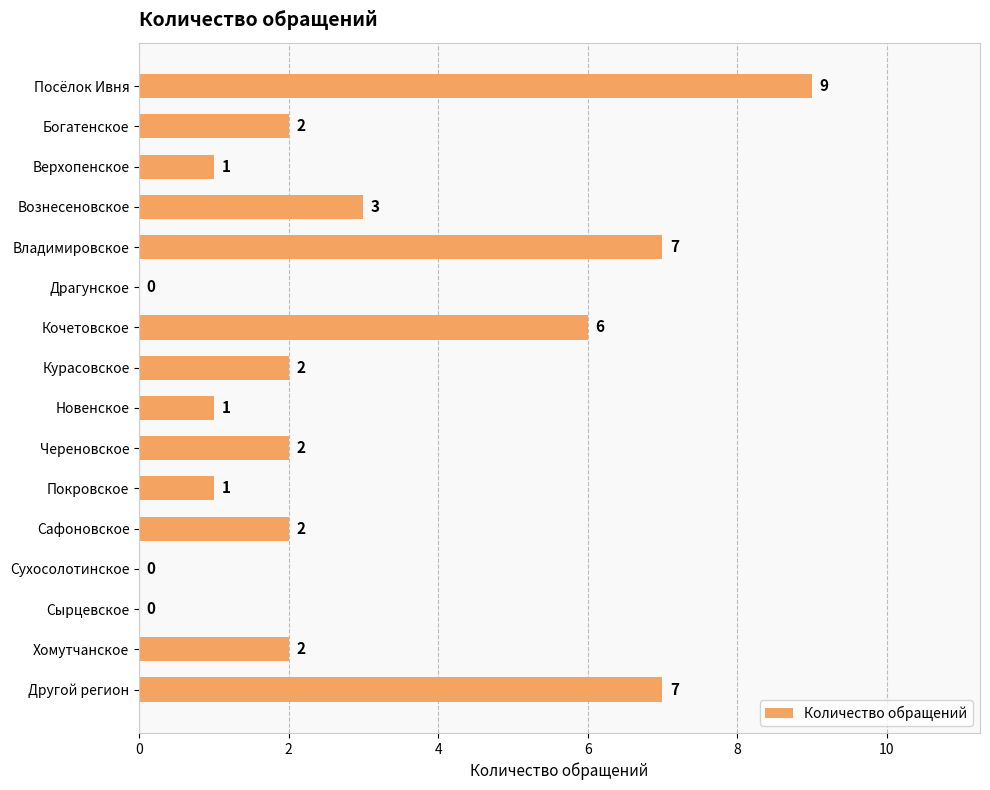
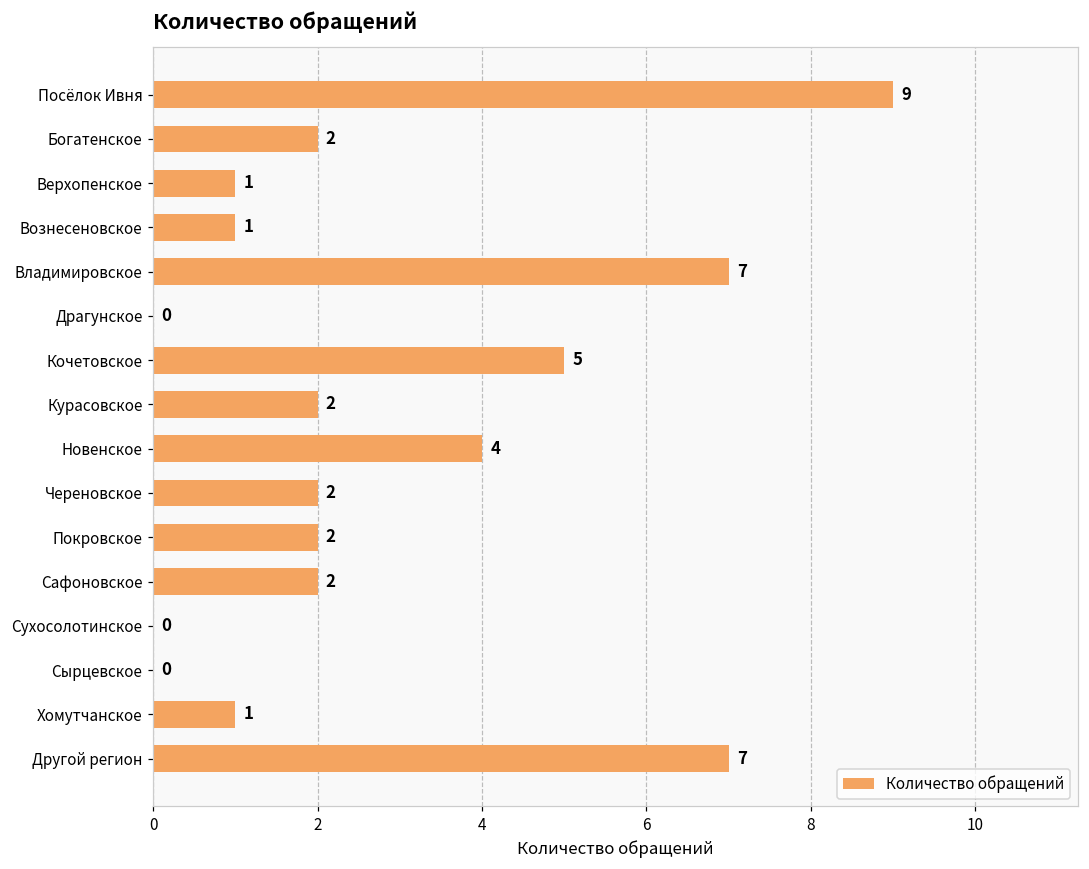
  {
    "Посёлок Ивня": 9,
    "Богатенское": 2,
    "Верхопенское": 1,
-   "Вознесеновское": 3,
+   "Вознесеновское": 1,
    "Владимировское": 7,
    "Драгунское": 0,
-   "Кочетовское": 6,
+   "Кочетовское": 5,
    "Курасовское": 2,
-   "Новенское": 1,
+   "Новенское": 4,
    "Череновское": 2,
-   "Покровское": 1,
+   "Покровское": 2,
    "Сафоновское": 2,
    "Сухосолотинское": 0,
    "Сырцевское": 0,
-   "Хомутчанское": 2,
+   "Хомутчанское": 1,
    "Другой регион": 7
  }
